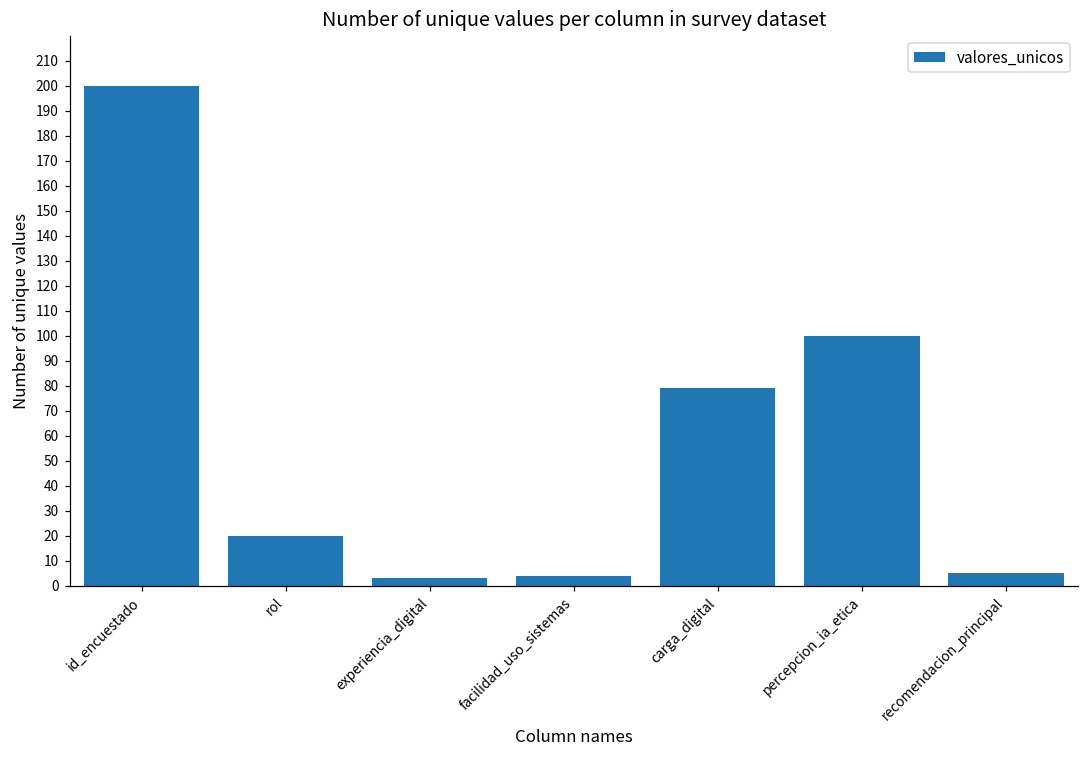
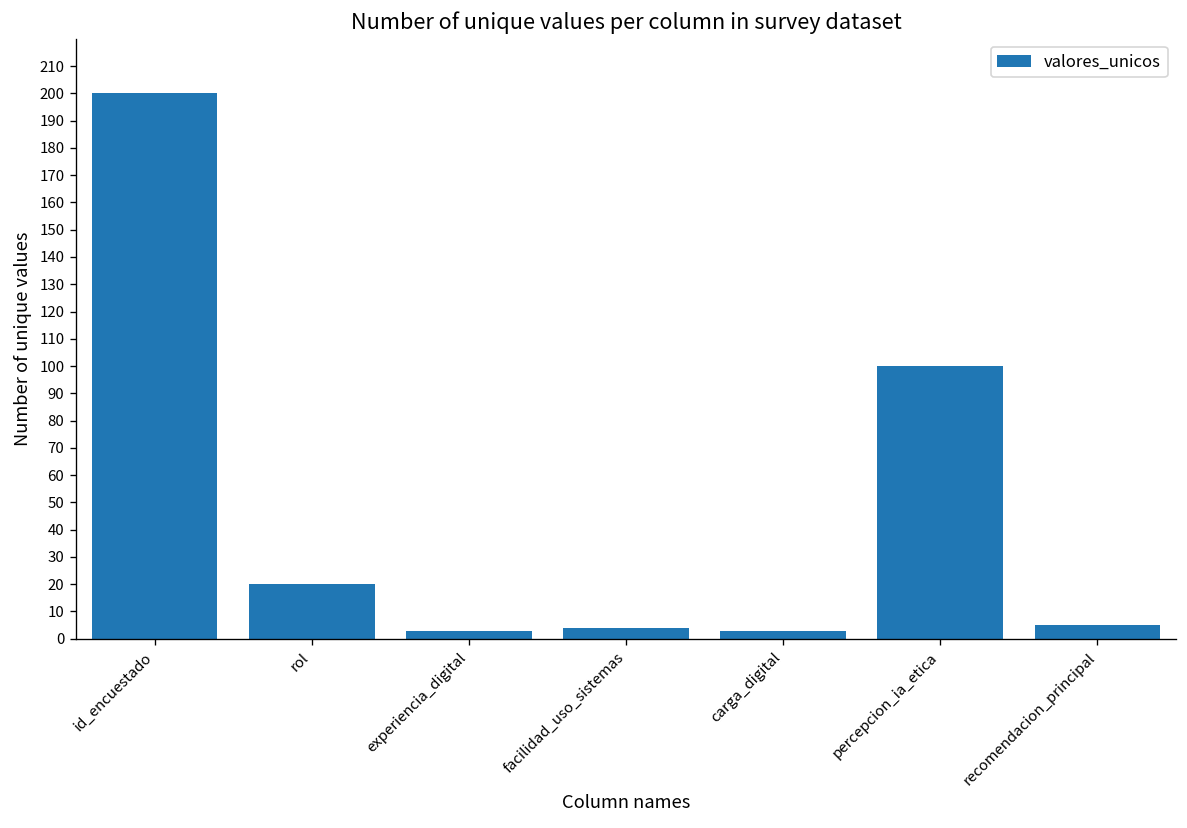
  {
    "id_encuestado": 200,
    "rol": 20,
    "experiencia_digital": 3,
    "facilidad_uso_sistemas": 4,
-   "carga_digital": 79,
+   "carga_digital": 3,
    "percepcion_ia_etica": 100,
    "recomendacion_principal": 5
  }
